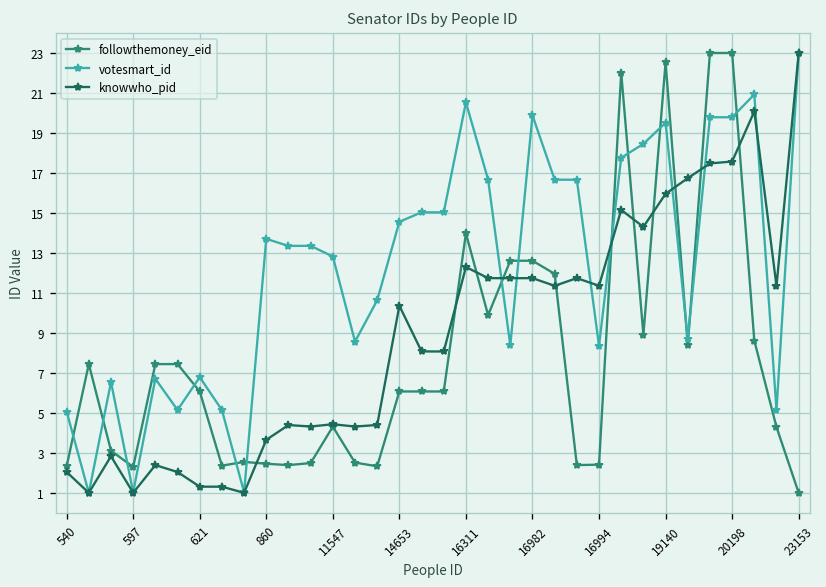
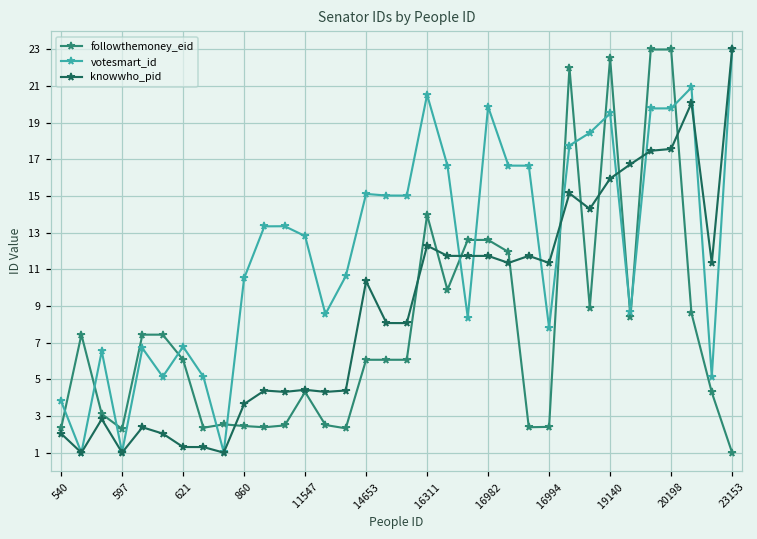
  {
    "votesmart_id": {
-     "540": 5.1,
+     "540": 3.8,
      "621": 6.8,
-     "860": 13.7,
+     "860": 10.5,
      "11547": 12.8,
-     "14653": 14.6,
+     "14653": 15.1,
      "16311": 20.5,
      "16982": 19.9,
-     "16994": 8.4,
+     "16994": 7.8,
      "19140": 19.5,
      "20198": 19.8
    }
  }
